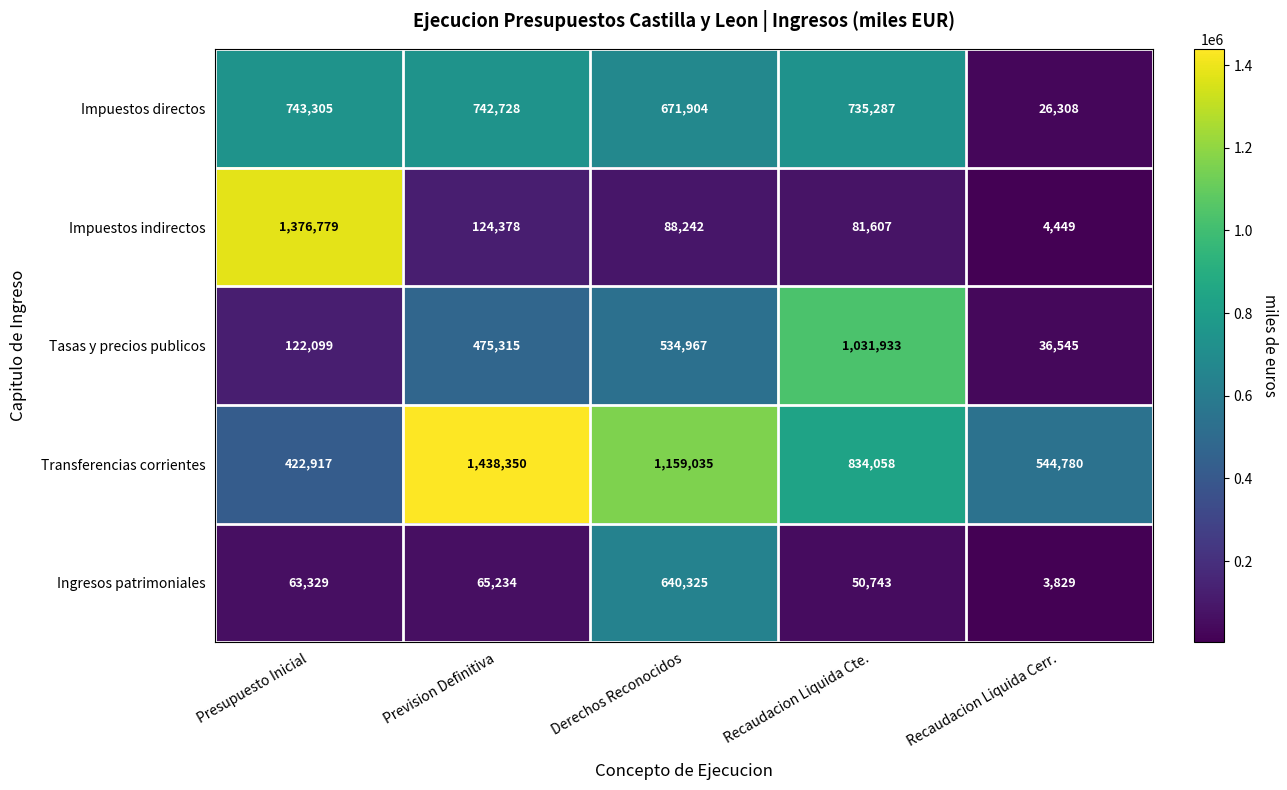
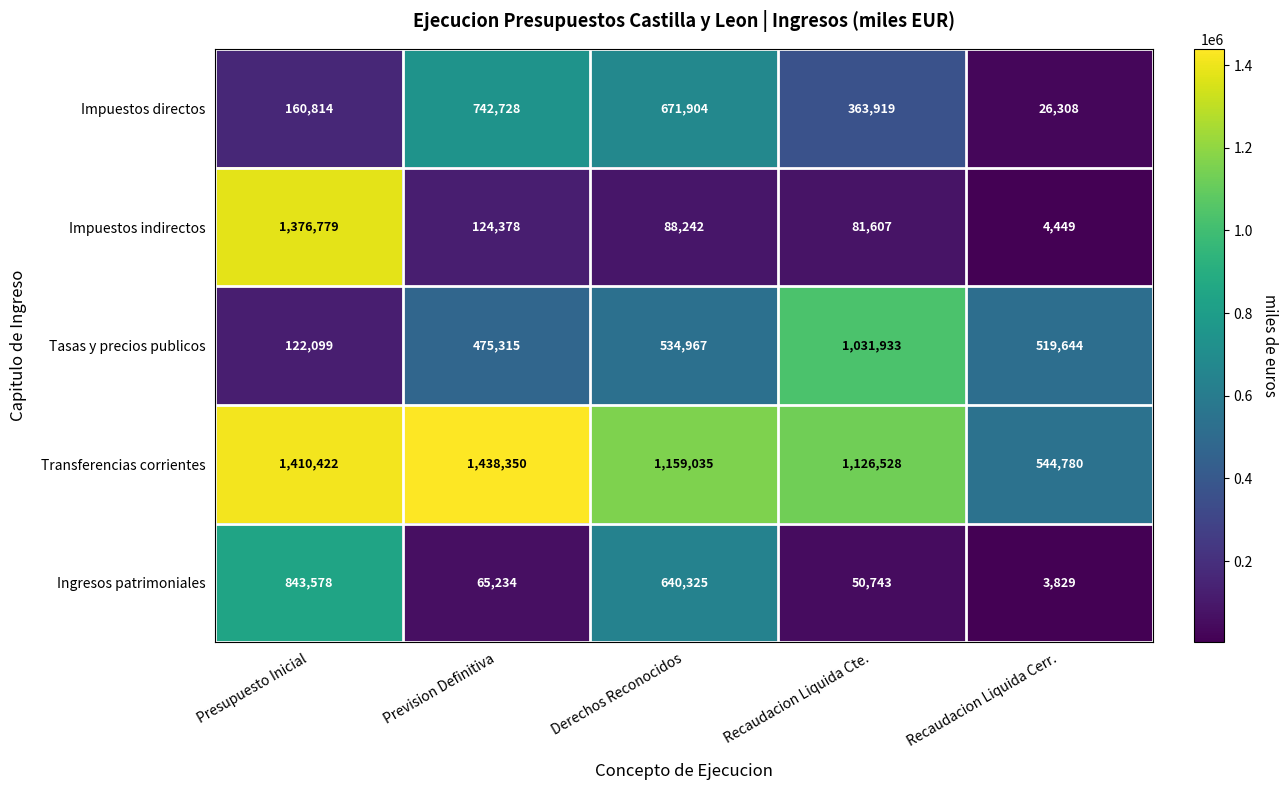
  {
    "Impuestos directos": {
-     "Presupuesto Inicial": "743,305",
+     "Presupuesto Inicial": "160,814",
      "Prevision Definitiva": "742,728",
      "Derechos Reconocidos": "671,904",
-     "Recaudacion Liquida Cte.": "735,287",
+     "Recaudacion Liquida Cte.": "363,919",
      "Recaudacion Liquida Cerr.": "26,308"
    },
    "Impuestos indirectos": {
      "Presupuesto Inicial": "1,376,779",
      "Prevision Definitiva": "124,378",
      "Derechos Reconocidos": "88,242",
      "Recaudacion Liquida Cte.": "81,607",
      "Recaudacion Liquida Cerr.": "4,449"
    },
    "Tasas y precios publicos": {
      "Presupuesto Inicial": "122,099",
      "Prevision Definitiva": "475,315",
      "Derechos Reconocidos": "534,967",
      "Recaudacion Liquida Cte.": "1,031,933",
-     "Recaudacion Liquida Cerr.": "36,545"
+     "Recaudacion Liquida Cerr.": "519,644"
    },
    "Transferencias corrientes": {
-     "Presupuesto Inicial": "422,917",
+     "Presupuesto Inicial": "1,410,422",
      "Prevision Definitiva": "1,438,350",
      "Derechos Reconocidos": "1,159,035",
-     "Recaudacion Liquida Cte.": "834,058",
+     "Recaudacion Liquida Cte.": "1,126,528",
      "Recaudacion Liquida Cerr.": "544,780"
    },
    "Ingresos patrimoniales": {
-     "Presupuesto Inicial": "63,329",
+     "Presupuesto Inicial": "843,578",
      "Prevision Definitiva": "65,234",
      "Derechos Reconocidos": "640,325",
      "Recaudacion Liquida Cte.": "50,743",
      "Recaudacion Liquida Cerr.": "3,829"
    }
  }
